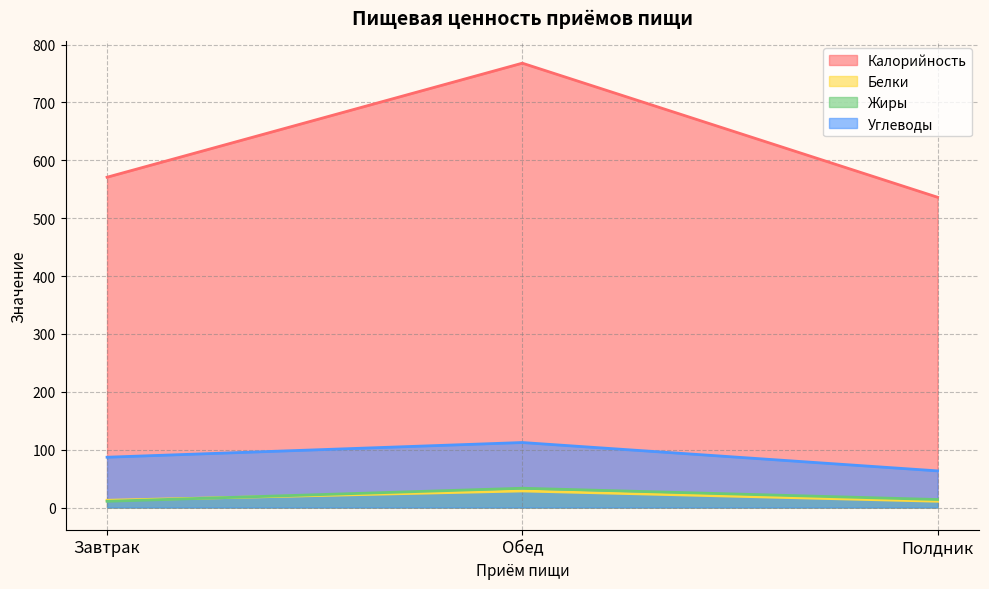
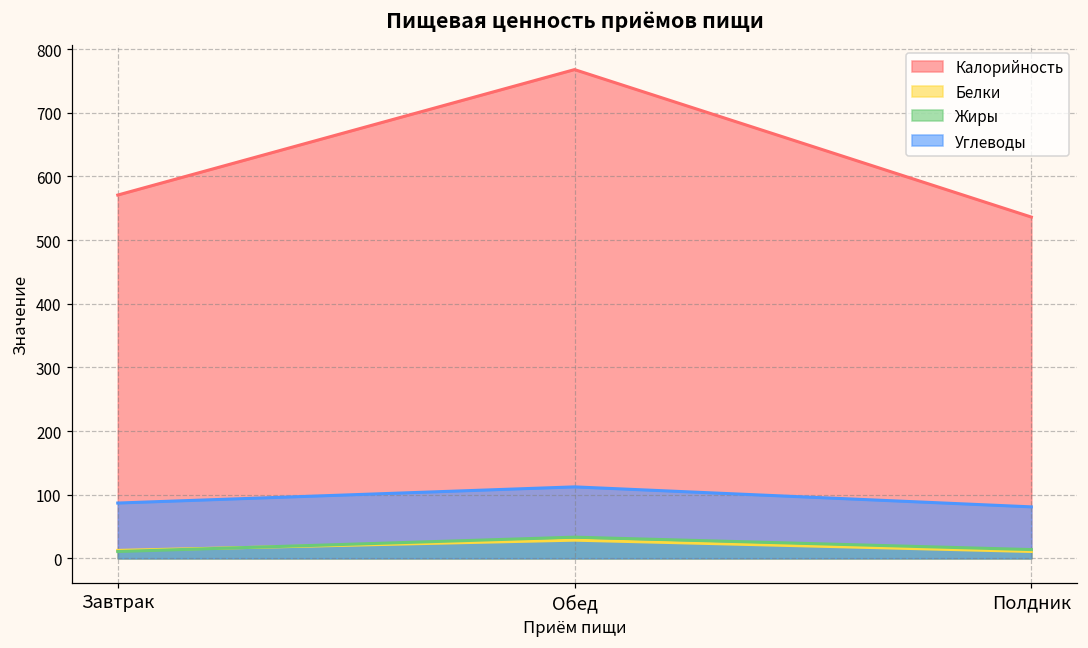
  {
    "Калорийность": {
      "Завтрак": 570,
      "Обед": 770,
      "Полдник": 540
    },
    "Белки": {
      "Обед": 30
    },
    "Жиры": {
      "Обед": 30
    },
    "Углеводы": {
      "Завтрак": 90,
      "Обед": 110,
-     "Полдник": 60
+     "Полдник": 80
    }
  }
